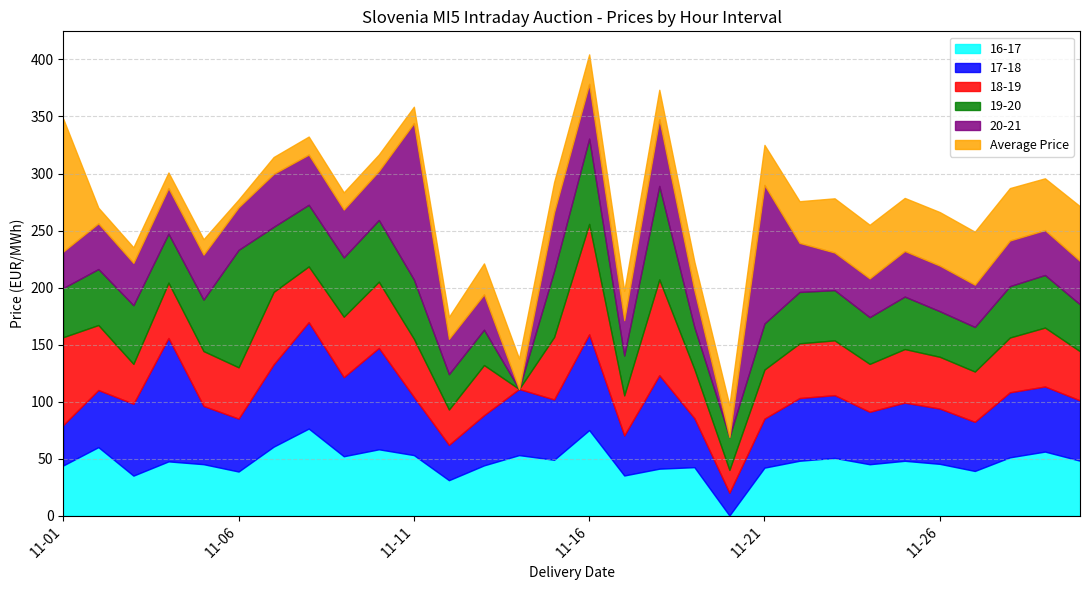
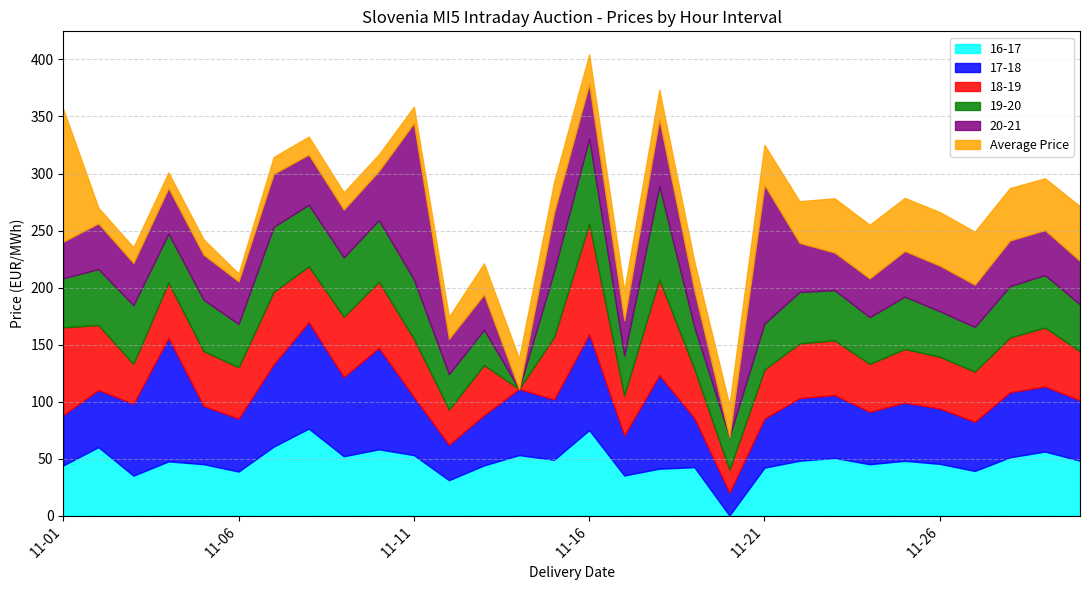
  {
    "16-17": {
      "11-01": 44,
      "11-06": 39,
      "11-11": 53,
      "11-16": 75,
      "11-21": 42,
      "11-26": 45
    },
    "17-18": {
-     "11-01": 36,
+     "11-01": 44,
      "11-06": 46,
      "11-11": 51,
      "11-16": 84,
      "11-21": 43,
      "11-26": 49
    },
    "18-19": {
      "11-01": 77,
      "11-06": 45,
      "11-11": 51,
      "11-16": 97,
      "11-21": 43,
      "11-26": 45
    },
    "19-20": {
      "11-01": 43,
-     "11-06": 103,
+     "11-06": 38,
      "11-11": 52,
      "11-16": 75,
      "11-21": 40,
      "11-26": 40
    },
    "20-21": {
      "11-01": 32,
      "11-06": 37,
      "11-11": 137,
      "11-16": 48,
      "11-21": 122,
      "11-26": 40
    },
    "Average Price": {
      "11-01": 116,
      "11-06": 7,
      "11-11": 14,
      "11-16": 26,
      "11-21": 35,
      "11-26": 47
    }
  }
